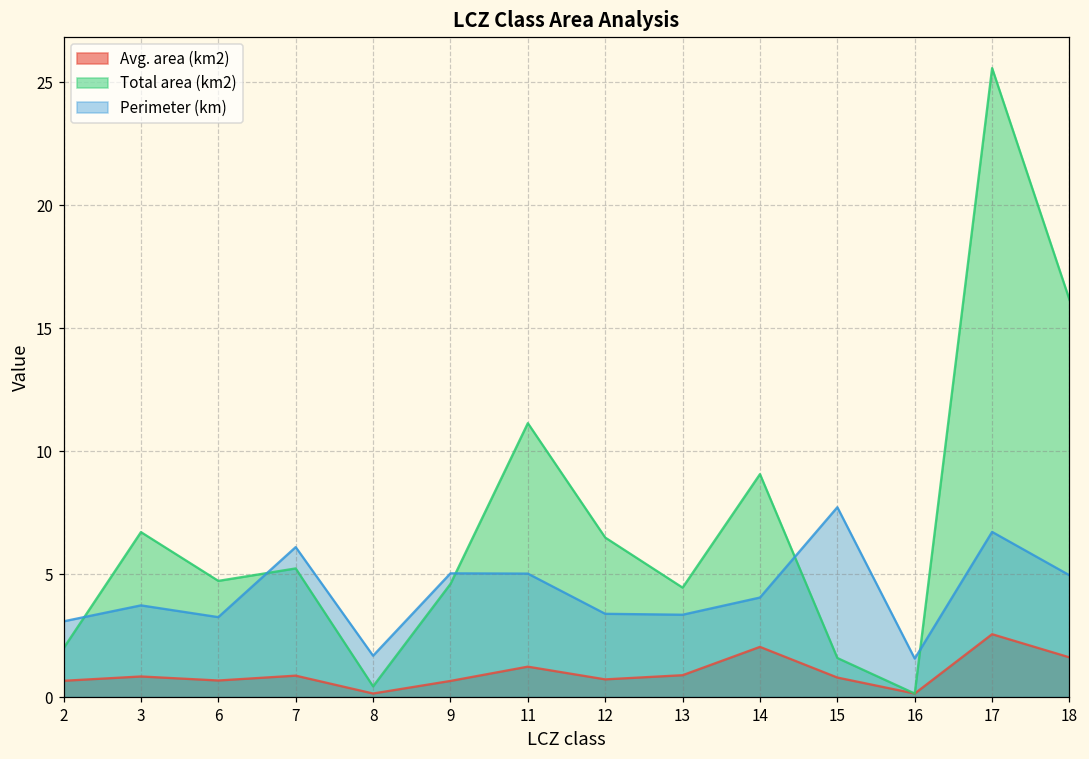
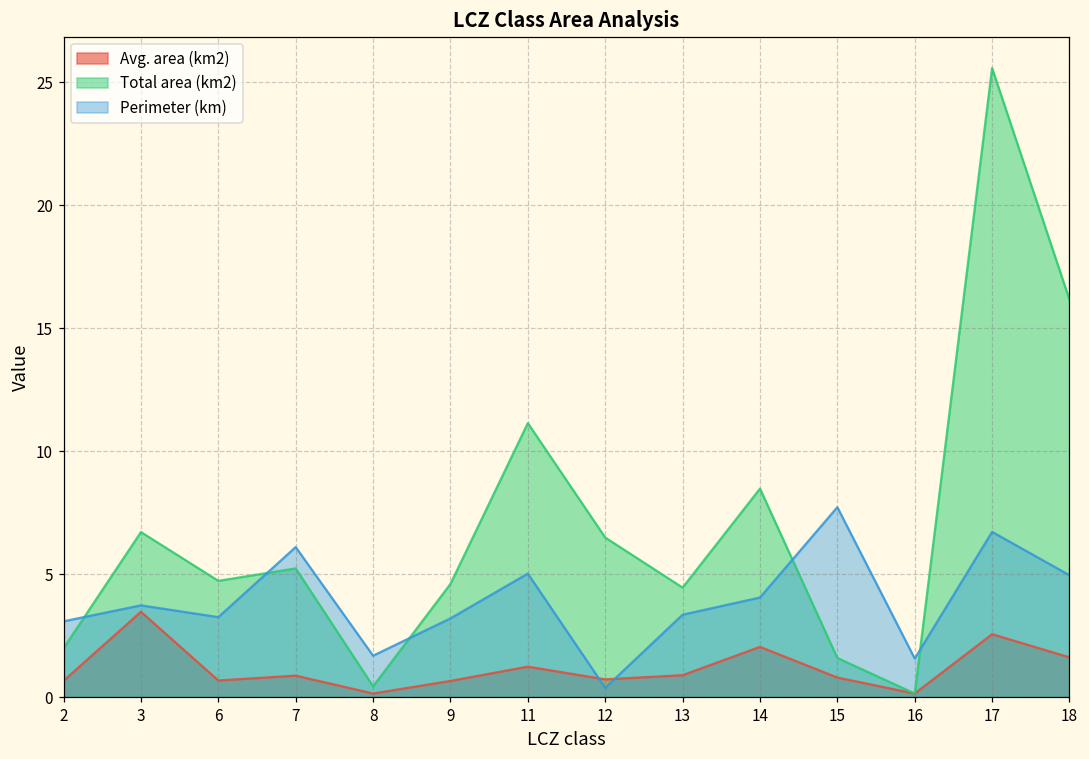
  {
    "Avg. area (km2)": {
      "2": 0.7,
-     "3": 0.8,
+     "3": 3.5,
      "6": 0.7,
      "7": 0.9,
      "8": 0.1,
      "9": 0.7,
      "11": 1.2,
      "12": 0.7,
      "13": 0.9,
      "14": 2.0,
      "15": 0.8,
      "17": 2.6,
      "18": 1.6
    },
    "Total area (km2)": {
      "2": 2.0,
      "3": 6.7,
      "6": 4.7,
      "7": 5.2,
      "8": 0.4,
      "9": 4.6,
      "11": 11.1,
      "12": 6.5,
      "13": 4.5,
-     "14": 9.1,
+     "14": 8.5,
      "15": 1.6,
      "17": 25.6,
      "18": 16.2
    },
    "Perimeter (km)": {
      "2": 3.1,
      "3": 3.7,
      "6": 3.3,
      "7": 6.1,
      "8": 1.7,
-     "9": 5.0,
+     "9": 3.2,
      "11": 5.0,
-     "12": 3.4,
+     "12": 0.4,
      "13": 3.4,
      "14": 4.0,
      "15": 7.7,
      "16": 1.6,
      "17": 6.7,
      "18": 5.0
    }
  }
